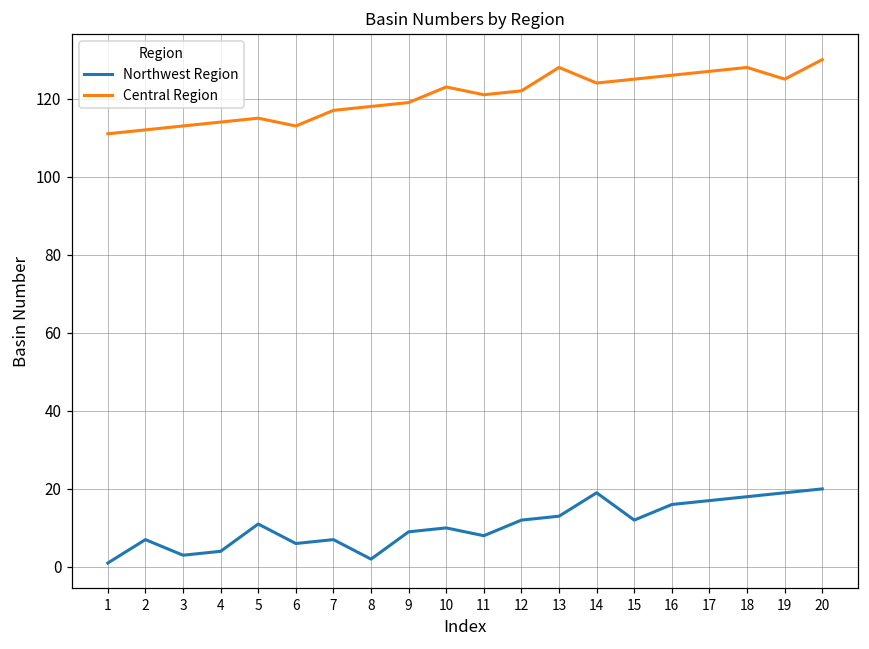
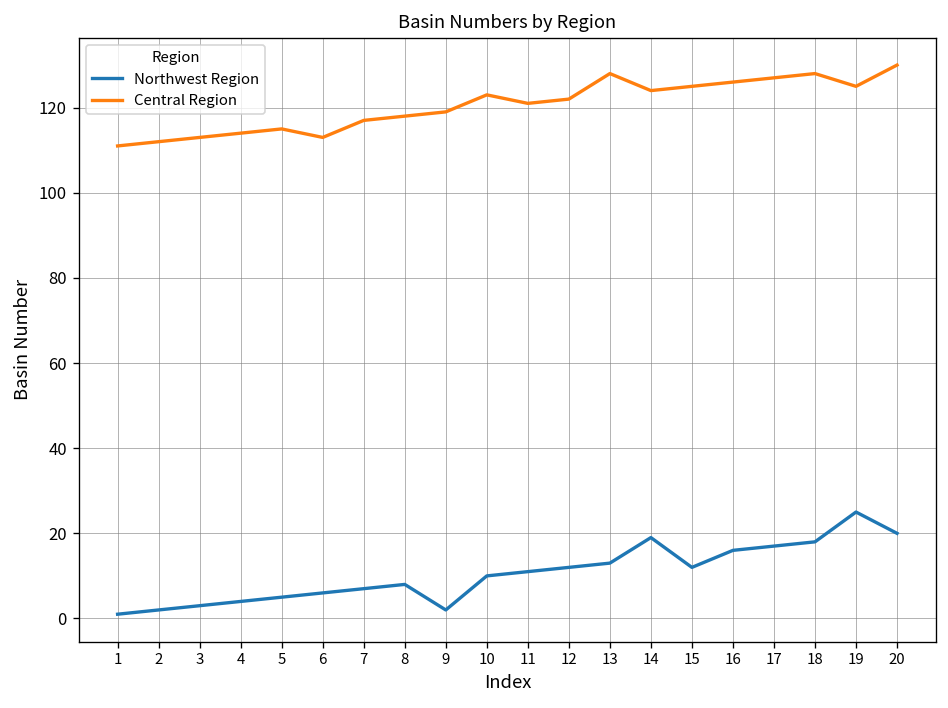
  {
    "Northwest Region": {
      "1": 1,
-     "2": 7,
+     "2": 2,
      "3": 3,
      "4": 4,
-     "5": 11,
+     "5": 5,
      "6": 6,
      "7": 7,
-     "8": 2,
-     "9": 9,
+     "8": 8,
+     "9": 2,
      "10": 10,
-     "11": 8,
+     "11": 11,
      "12": 12,
      "13": 13,
      "14": 19,
      "15": 12,
      "16": 16,
      "17": 17,
      "18": 18,
-     "19": 19,
+     "19": 25,
      "20": 20
    },
    "Central Region": {
      "1": 111,
      "2": 112,
      "3": 113,
      "4": 114,
      "5": 115,
      "6": 113,
      "7": 117,
      "8": 118,
      "9": 119,
      "10": 123,
      "11": 121,
      "12": 122,
      "13": 128,
      "14": 124,
      "15": 125,
      "16": 126,
      "17": 127,
      "18": 128,
      "19": 125,
      "20": 130
    }
  }
